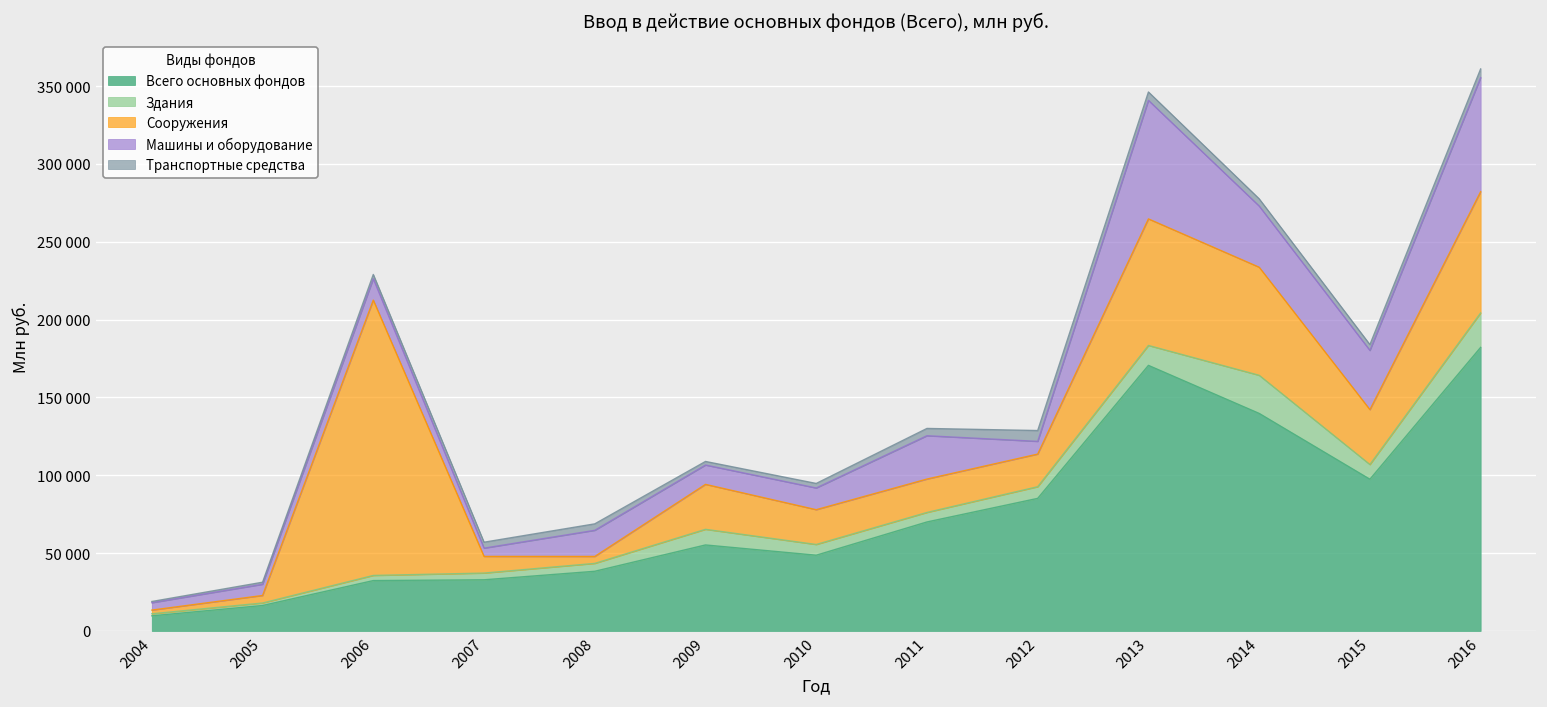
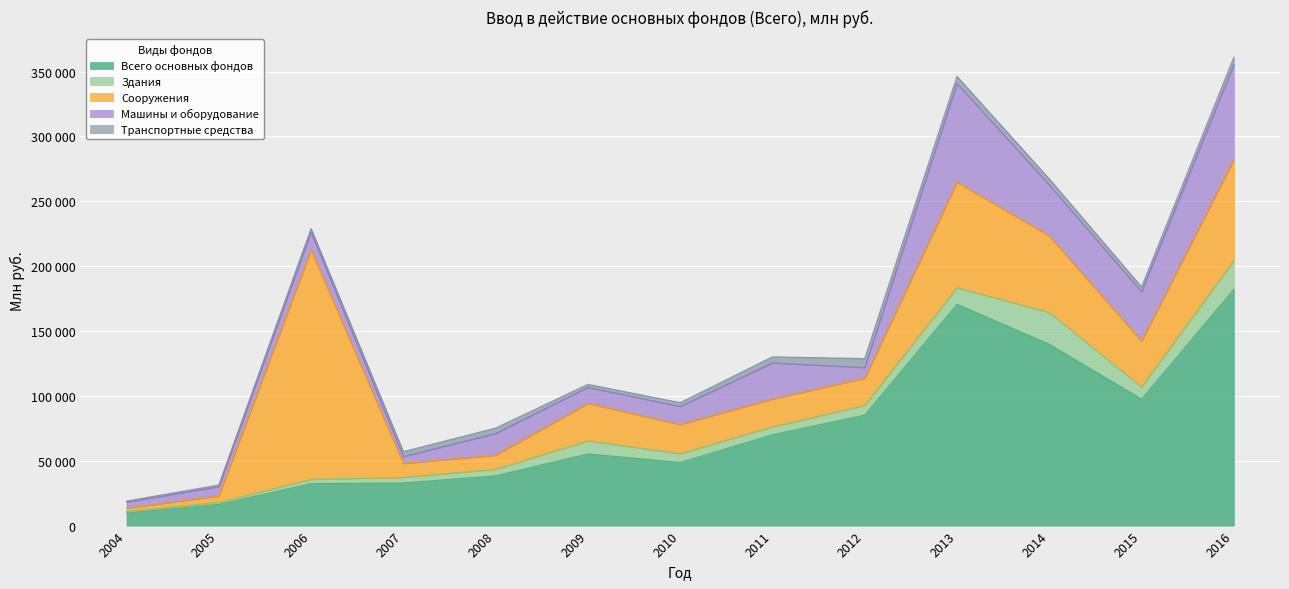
  {
    "Сооружения": {
      "2004": 2000,
      "2005": 5000,
      "2006": 177000,
      "2007": 11000,
-     "2008": 4000,
+     "2008": 11000,
      "2009": 29000,
      "2010": 22000,
      "2011": 21000,
      "2012": 21000,
      "2013": 81000,
-     "2014": 69000,
+     "2014": 59000,
      "2015": 35000,
      "2016": 78000
    },
    "Машины и оборудование": {
      "2006": 14000,
      "2007": 5000,
      "2008": 17000,
      "2009": 12000,
      "2010": 14000,
      "2011": 28000,
      "2012": 8000,
      "2013": 76000,
      "2014": 39000,
      "2015": 38000,
      "2016": 73000
    }
  }
